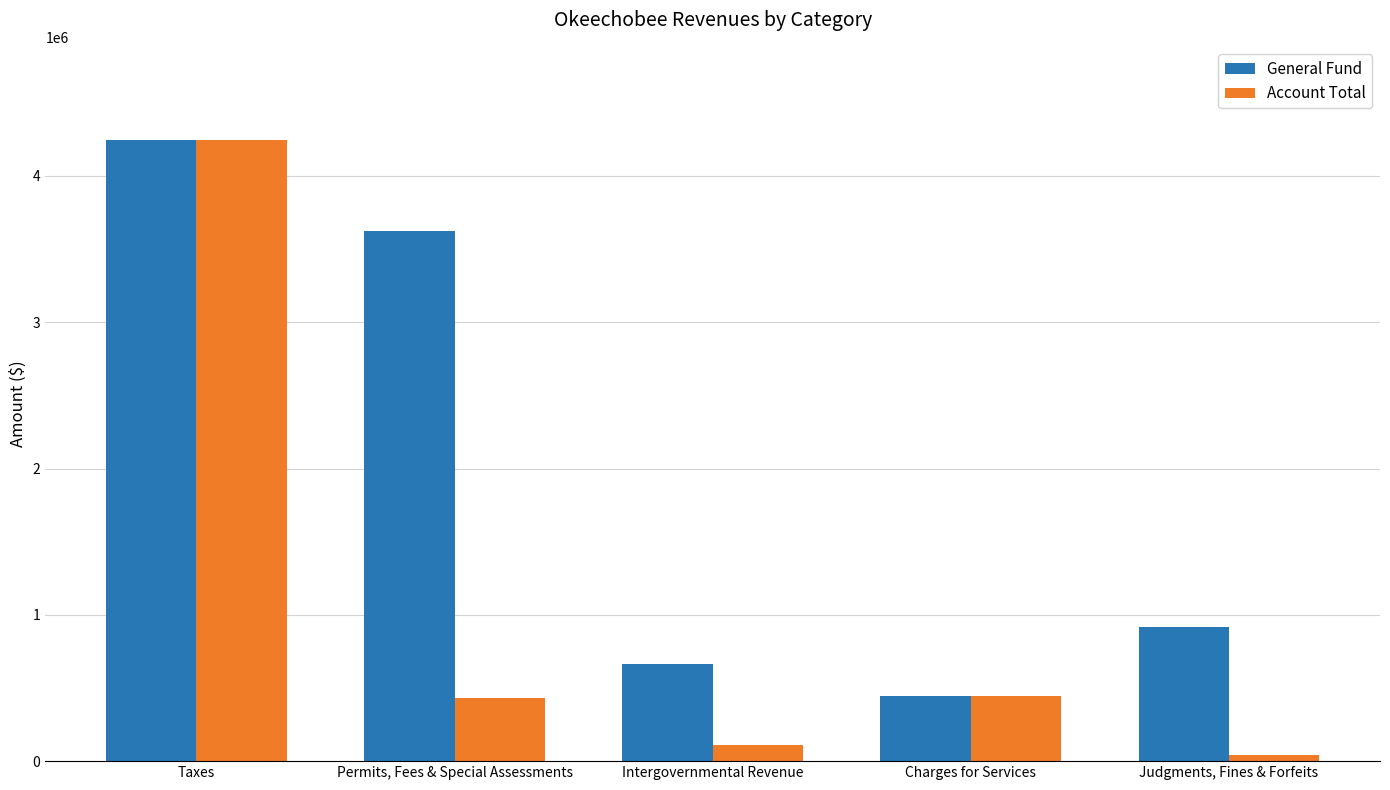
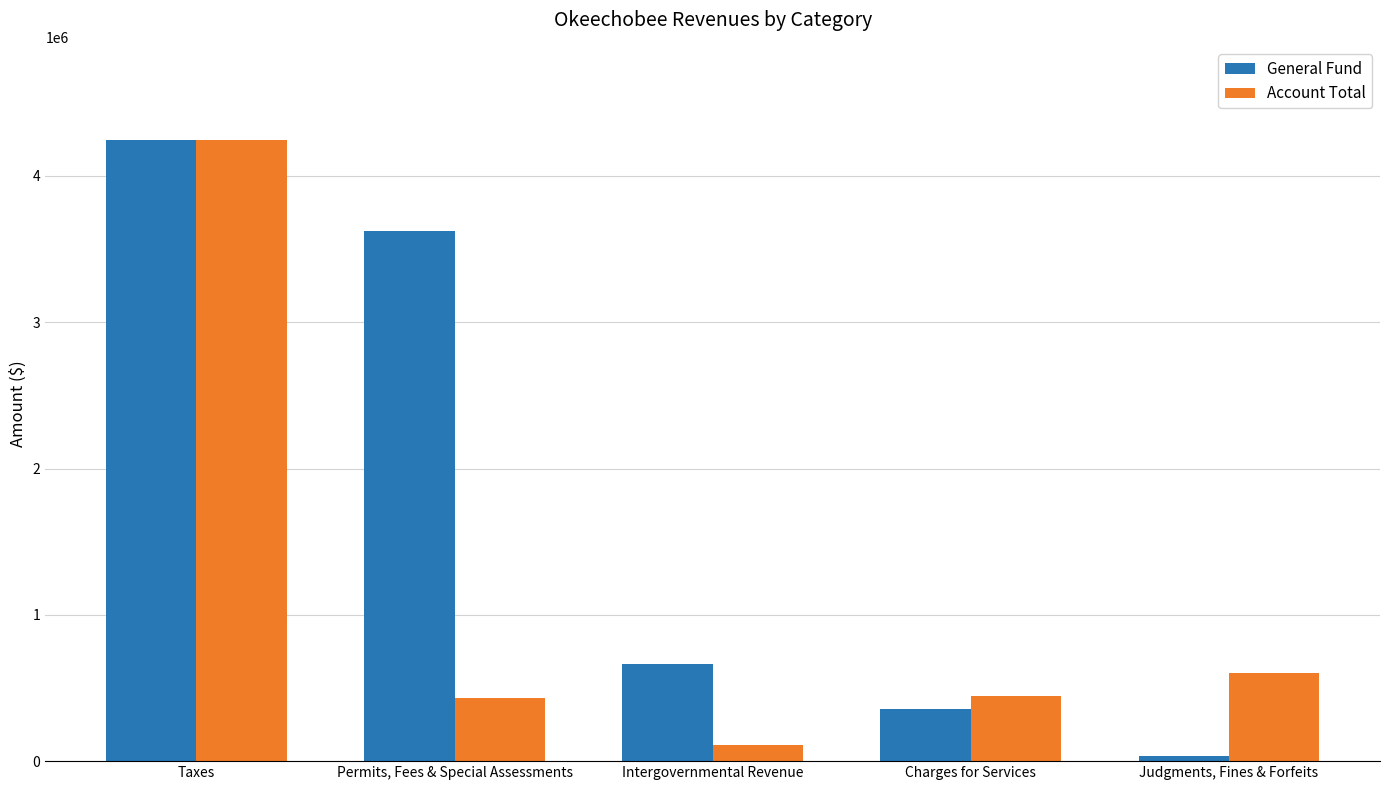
  {
    "General Fund": {
      "Taxes": 4250000,
      "Permits, Fees & Special Assessments": 3620000,
      "Intergovernmental Revenue": 660000,
-     "Charges for Services": 440000,
-     "Judgments, Fines & Forfeits": 920000
+     "Charges for Services": 350000,
+     "Judgments, Fines & Forfeits": 30000
    },
    "Account Total": {
      "Taxes": 4250000,
      "Permits, Fees & Special Assessments": 430000,
      "Intergovernmental Revenue": 110000,
      "Charges for Services": 440000,
-     "Judgments, Fines & Forfeits": 40000
+     "Judgments, Fines & Forfeits": 600000
    }
  }
